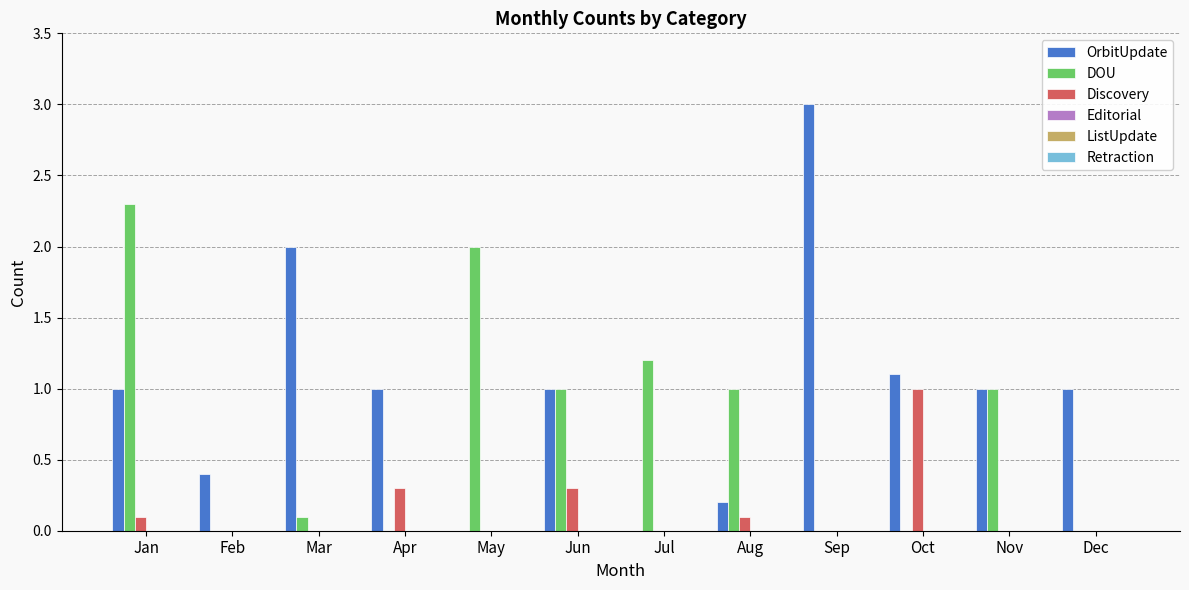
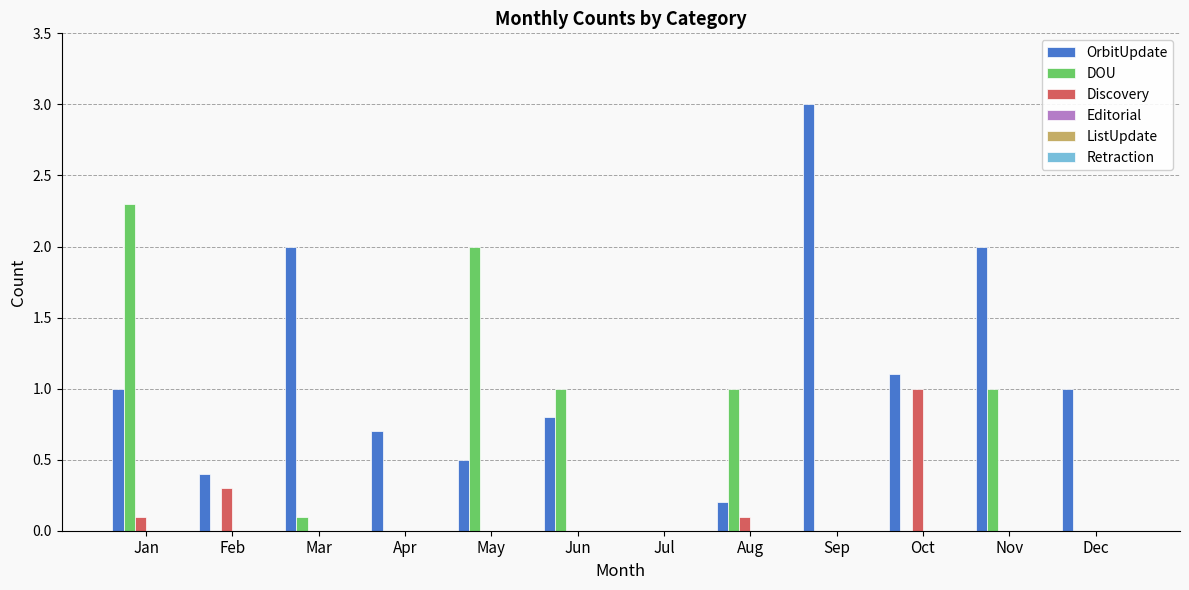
  {
    "OrbitUpdate": {
      "Jan": 1.0,
      "Feb": 0.4,
      "Mar": 2.0,
-     "Apr": 1.0,
-     "May": 0.0,
-     "Jun": 1.0,
+     "Apr": 0.7,
+     "May": 0.5,
+     "Jun": 0.8,
      "Jul": 0.0,
      "Aug": 0.2,
      "Sep": 3.0,
      "Oct": 1.1,
-     "Nov": 1,
+     "Nov": 2,
      "Dec": 1.0
    },
    "DOU": {
      "Jan": 2.3,
      "Feb": 0.0,
      "Mar": 0.1,
      "Apr": 0.0,
      "May": 2.0,
      "Jun": 1.0,
-     "Jul": 1.2,
+     "Jul": 0.0,
      "Aug": 1.0,
      "Sep": 0.0,
      "Oct": 0.0,
      "Nov": 1.0,
      "Dec": 0.0
    },
    "Discovery": {
      "Jan": 0.1,
-     "Feb": 0.0,
+     "Feb": 0.3,
      "Mar": 0.0,
-     "Apr": 0.3,
+     "Apr": 0.0,
      "May": 0.0,
-     "Jun": 0.3,
+     "Jun": 0.0,
      "Jul": 0.0,
      "Aug": 0.1,
      "Sep": 0.0,
      "Oct": 1.0,
      "Nov": 0.0,
      "Dec": 0.0
    },
    "Editorial": {
      "Jan": 0.0,
      "Feb": 0.0,
      "Mar": 0.0,
      "Apr": 0.0,
      "May": 0.0,
      "Jun": 0.0,
      "Jul": 0.0,
      "Aug": 0.0,
      "Sep": 0.0,
      "Oct": 0.0,
      "Nov": 0.0,
      "Dec": 0.0
    },
    "ListUpdate": {
      "Jan": 0.0,
      "Feb": 0.0,
      "Mar": 0.0,
      "Apr": 0.0,
      "May": 0.0,
      "Jun": 0.0,
      "Jul": 0.0,
      "Aug": 0.0,
      "Sep": 0.0,
      "Oct": 0.0,
      "Nov": 0.0,
      "Dec": 0.0
    },
    "Retraction": {
      "Jan": 0.0,
      "Feb": 0.0,
      "Mar": 0.0,
      "Apr": 0.0,
      "May": 0.0,
      "Jun": 0.0,
      "Jul": 0.0,
      "Aug": 0.0,
      "Sep": 0.0,
      "Oct": 0.0,
      "Nov": 0.0,
      "Dec": 0.0
    }
  }
